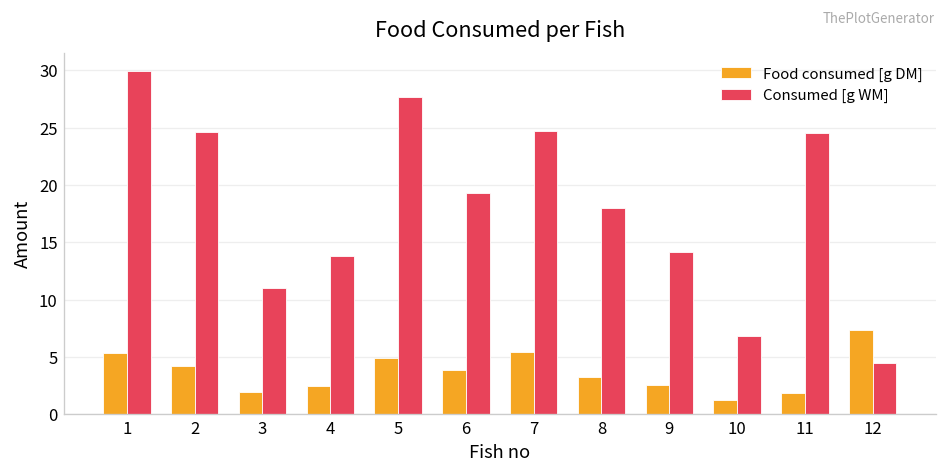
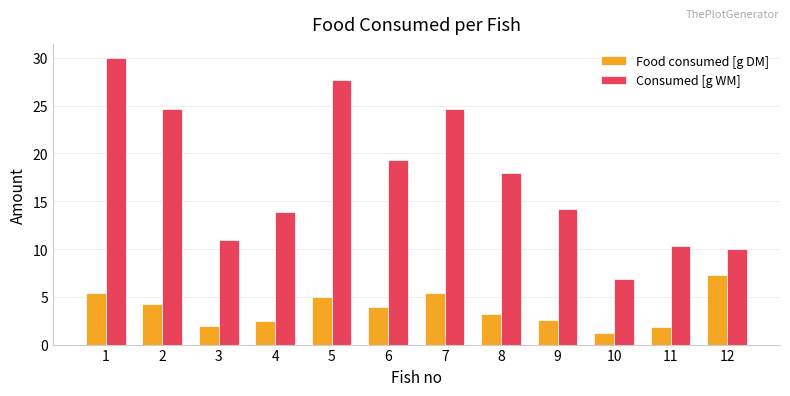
  {
    "Food consumed [g DM]": {
      "1": 5,
      "2": 4,
      "3": 2,
      "4": 2,
      "5": 5,
      "6": 4,
      "7": 5,
      "8": 3,
      "9": 3,
      "10": 1,
      "11": 2,
      "12": 7
    },
    "Consumed [g WM]": {
      "1": 30,
      "2": 25,
      "3": 11,
      "4": 14,
      "5": 28,
      "6": 19,
      "7": 25,
      "8": 18,
      "9": 14,
      "10": 7,
-     "11": 25,
-     "12": 4
+     "11": 10,
+     "12": 10
    }
  }
